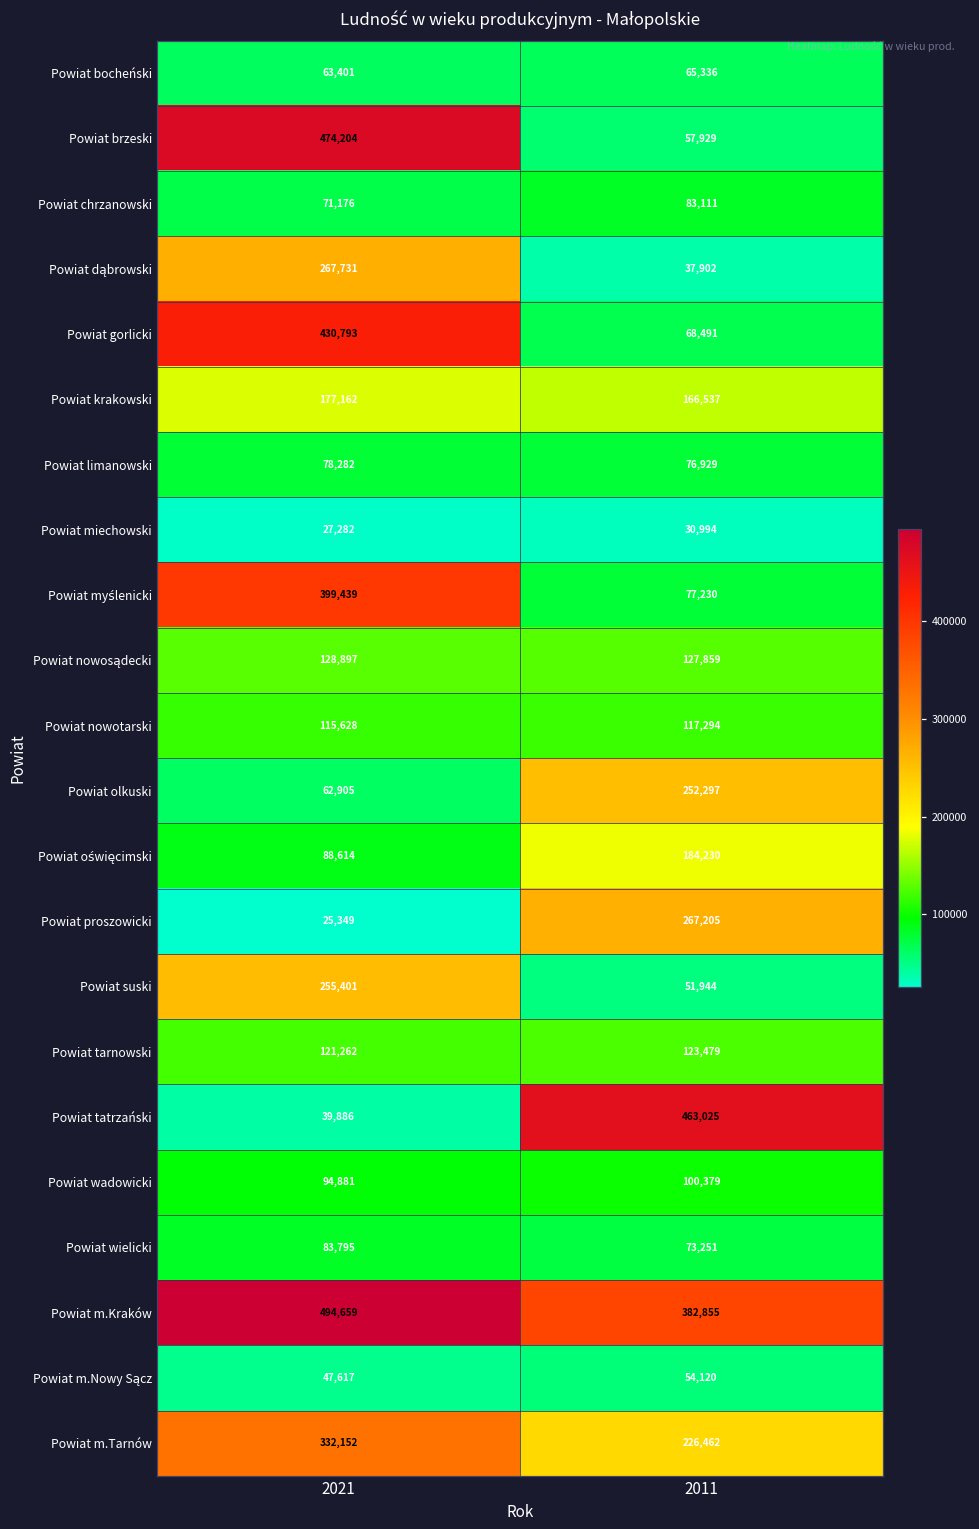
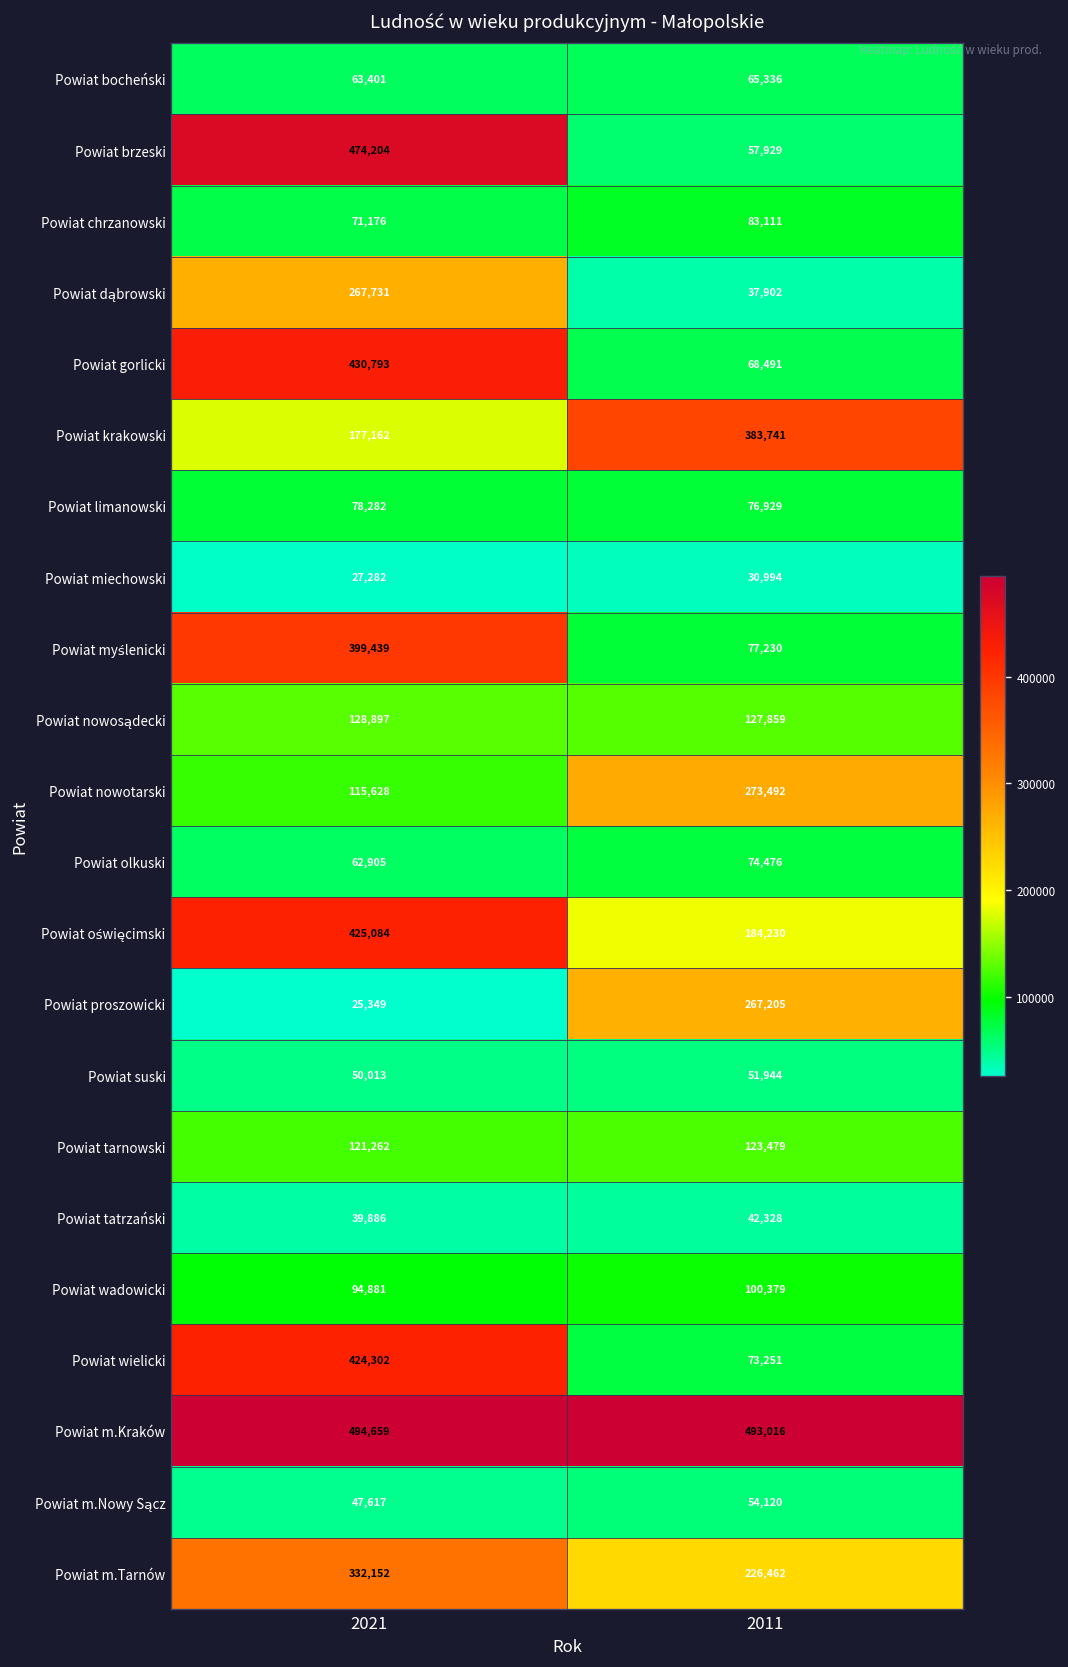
  {
    "Powiat bocheński": {
      "2021": "63,401",
      "2011": "65,336"
    },
    "Powiat brzeski": {
      "2021": "474,204",
      "2011": "57,929"
    },
    "Powiat chrzanowski": {
      "2021": "71,176",
      "2011": "83,111"
    },
    "Powiat dąbrowski": {
      "2021": "267,731",
      "2011": "37,902"
    },
    "Powiat gorlicki": {
      "2021": "430,793",
      "2011": "68,491"
    },
    "Powiat krakowski": {
      "2021": "177,162",
-     "2011": "166,537"
+     "2011": "383,741"
    },
    "Powiat limanowski": {
      "2021": "78,282",
      "2011": "76,929"
    },
    "Powiat miechowski": {
      "2021": "27,282",
      "2011": "30,994"
    },
    "Powiat myślenicki": {
      "2021": "399,439",
      "2011": "77,230"
    },
    "Powiat nowosądecki": {
      "2021": "128,897",
      "2011": "127,859"
    },
    "Powiat nowotarski": {
      "2021": "115,628",
-     "2011": "117,294"
+     "2011": "273,492"
    },
    "Powiat olkuski": {
      "2021": "62,905",
-     "2011": "252,297"
+     "2011": "74,476"
    },
    "Powiat oświęcimski": {
-     "2021": "88,614",
+     "2021": "425,084",
      "2011": "184,230"
    },
    "Powiat proszowicki": {
      "2021": "25,349",
      "2011": "267,205"
    },
    "Powiat suski": {
-     "2021": "255,401",
+     "2021": "50,013",
      "2011": "51,944"
    },
    "Powiat tarnowski": {
      "2021": "121,262",
      "2011": "123,479"
    },
    "Powiat tatrzański": {
      "2021": "39,886",
-     "2011": "463,025"
+     "2011": "42,328"
    },
    "Powiat wadowicki": {
      "2021": "94,881",
      "2011": "100,379"
    },
    "Powiat wielicki": {
-     "2021": "83,795",
+     "2021": "424,302",
      "2011": "73,251"
    },
    "Powiat m.Kraków": {
      "2021": "494,659",
-     "2011": "382,855"
+     "2011": "493,016"
    },
    "Powiat m.Nowy Sącz": {
      "2021": "47,617",
      "2011": "54,120"
    },
    "Powiat m.Tarnów": {
      "2021": "332,152",
      "2011": "226,462"
    }
  }
